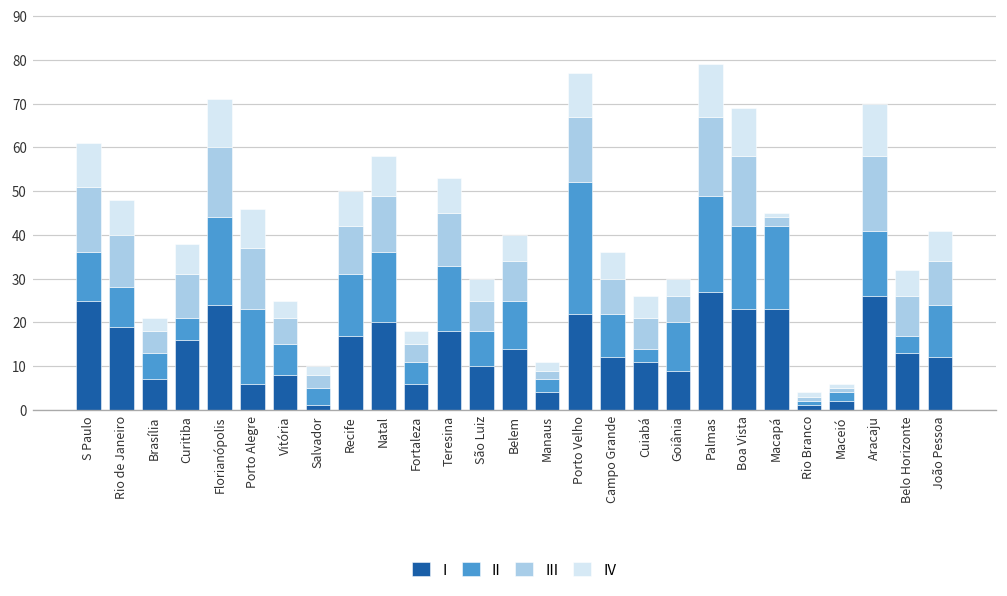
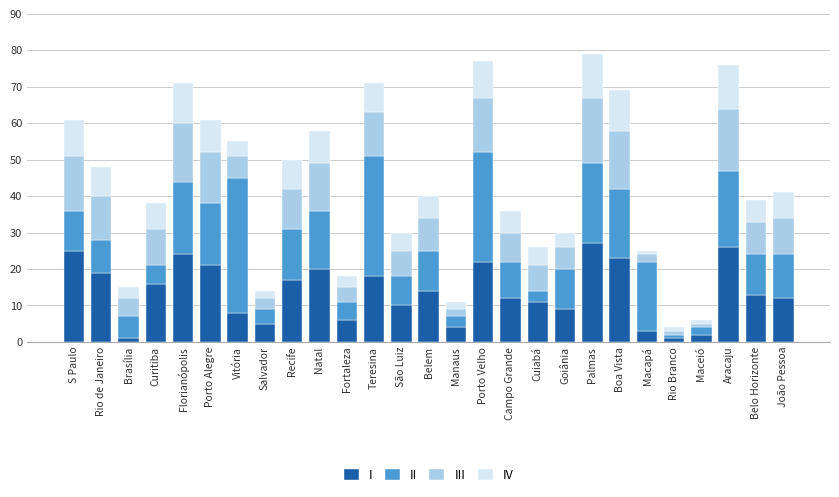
  {
    "I": {
      "S Paulo": 25,
      "Rio de Janeiro": 19,
-     "Brasília": 7,
+     "Brasília": 1,
      "Curitiba": 16,
      "Florianópolis": 24,
-     "Porto Alegre": 6,
+     "Porto Alegre": 21,
      "Vitória": 8,
-     "Salvador": 1,
+     "Salvador": 5,
      "Recife": 17,
      "Natal": 20,
      "Fortaleza": 6,
      "Teresina": 18,
      "São Luiz": 10,
      "Belem": 14,
      "Manaus": 4,
      "Porto Velho": 22,
      "Campo Grande": 12,
      "Cuiabá": 11,
      "Goiânia": 9,
      "Palmas": 27,
      "Boa Vista": 23,
-     "Macapá": 23,
+     "Macapá": 3,
      "Rio Branco": 1,
      "Maceió": 2,
      "Aracaju": 26,
      "Belo Horizonte": 13,
      "João Pessoa": 12
    },
    "II": {
      "S Paulo": 11,
      "Rio de Janeiro": 9,
      "Brasília": 6,
      "Curitiba": 5,
      "Florianópolis": 20,
      "Porto Alegre": 17,
-     "Vitória": 7,
+     "Vitória": 37,
      "Salvador": 4,
      "Recife": 14,
      "Natal": 16,
      "Fortaleza": 5,
-     "Teresina": 15,
+     "Teresina": 33,
      "São Luiz": 8,
      "Belem": 11,
      "Manaus": 3,
      "Porto Velho": 30,
      "Campo Grande": 10,
      "Cuiabá": 3,
      "Goiânia": 11,
      "Palmas": 22,
      "Boa Vista": 19,
      "Macapá": 19,
      "Rio Branco": 1,
      "Maceió": 2,
-     "Aracaju": 15,
-     "Belo Horizonte": 4,
+     "Aracaju": 21,
+     "Belo Horizonte": 11,
      "João Pessoa": 12
    }
  }
